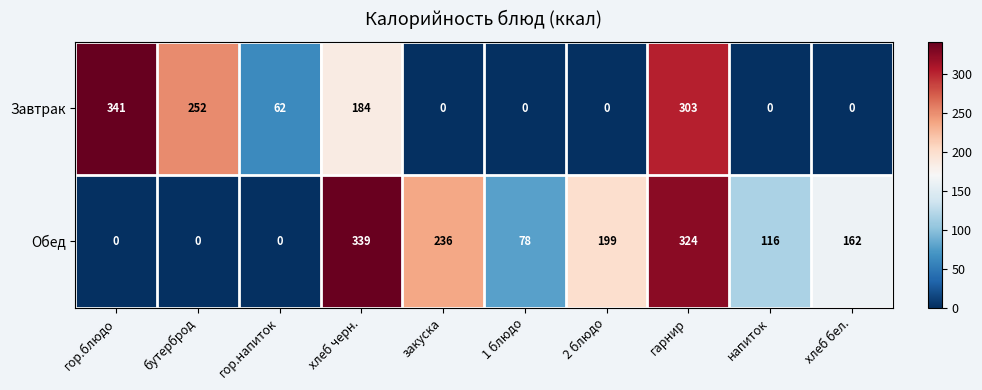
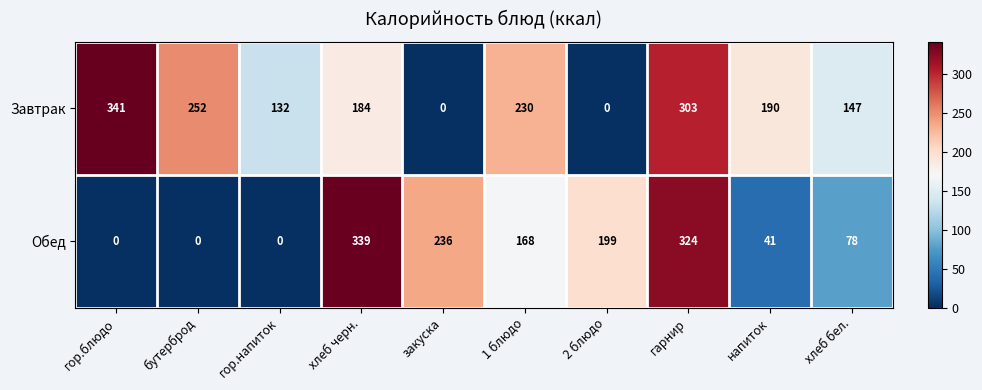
  {
    "Завтрак": {
      "гор.блюдо": 341,
      "бутерброд": 252,
-     "гор.напиток": 62,
+     "гор.напиток": 132,
      "хлеб черн.": 184,
      "закуска": 0,
-     "1 блюдо": 0,
+     "1 блюдо": 230,
      "2 блюдо": 0,
      "гарнир": 303,
-     "напиток": 0,
-     "хлеб бел.": 0
+     "напиток": 190,
+     "хлеб бел.": 147
    },
    "Обед": {
      "гор.блюдо": 0,
      "бутерброд": 0,
      "гор.напиток": 0,
      "хлеб черн.": 339,
      "закуска": 236,
-     "1 блюдо": 78,
+     "1 блюдо": 168,
      "2 блюдо": 199,
      "гарнир": 324,
-     "напиток": 116,
-     "хлеб бел.": 162
+     "напиток": 41,
+     "хлеб бел.": 78
    }
  }
